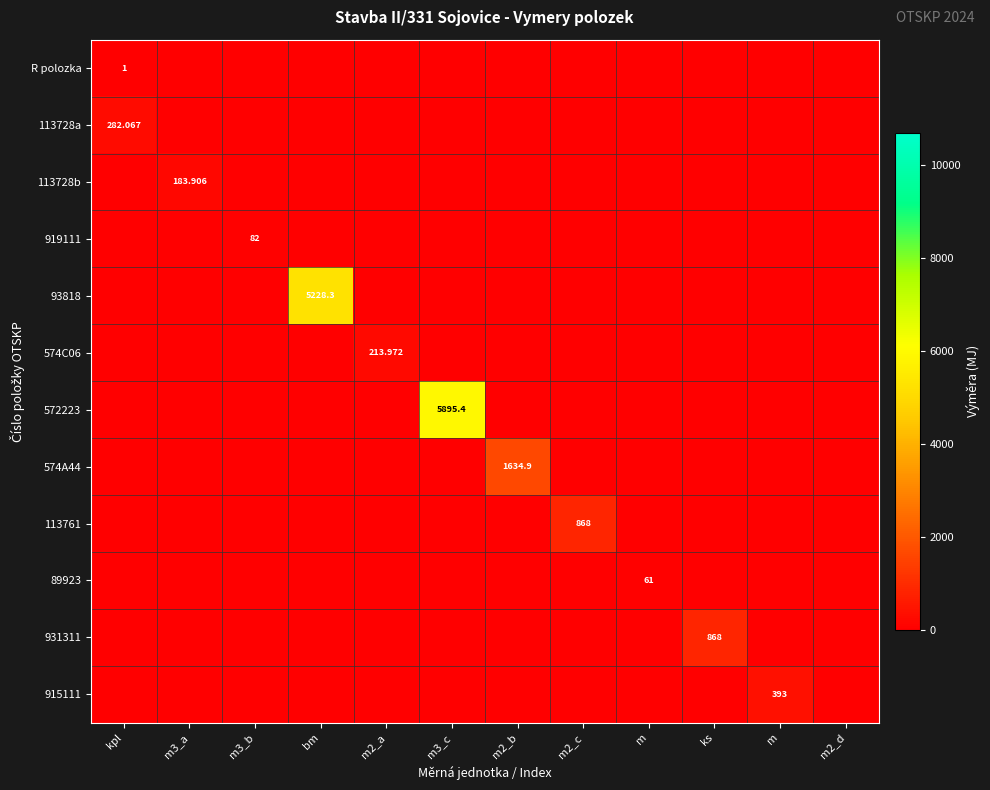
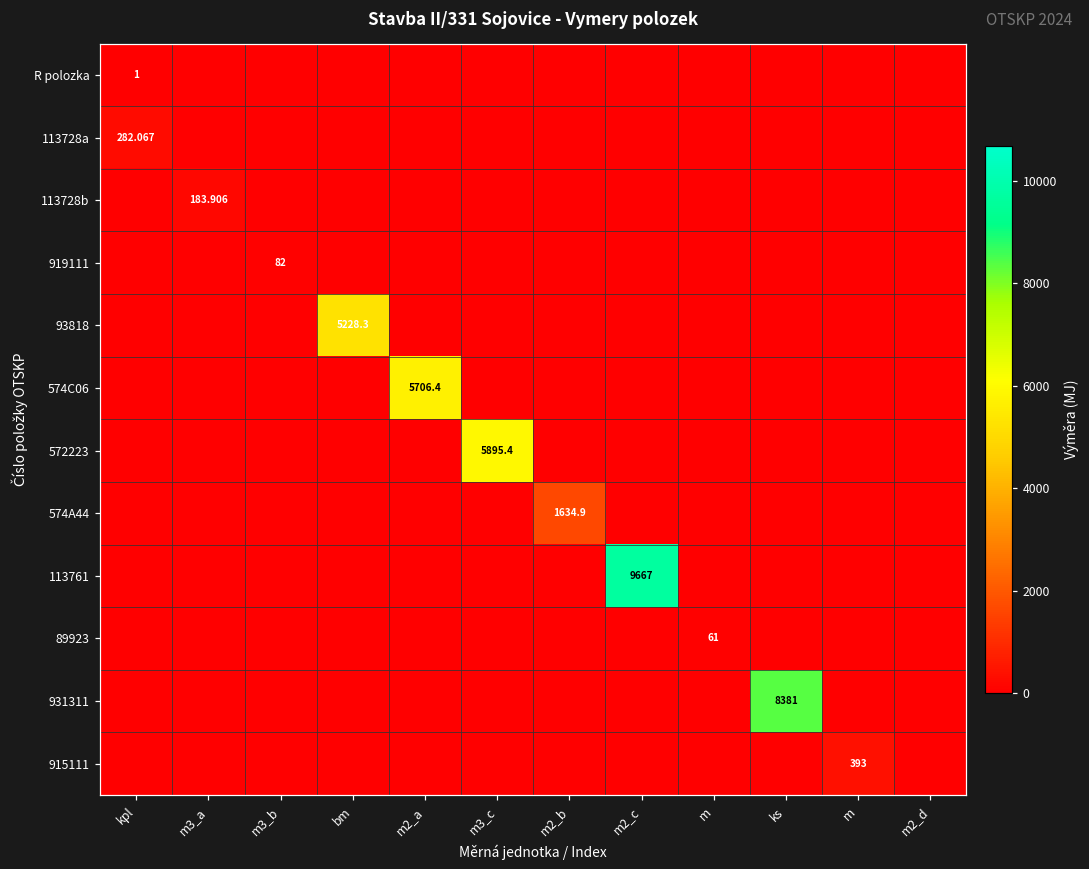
  {
    "R polozka": {
      "kpl": 1
    },
    "113728a": {
      "kpl": 282.067
    },
    "113728b": {
      "m3_a": 183.906
    },
    "919111": {
      "m3_b": 82
    },
    "93818": {
      "bm": 5228.3
    },
    "574C06": {
-     "m2_a": 213.972
+     "m2_a": 5706.4
    },
    "572223": {
      "m3_c": 5895.4
    },
    "574A44": {
      "m2_b": 1634.9
    },
    "113761": {
-     "m2_c": 868
+     "m2_c": 9667
    },
    "931311": {
-     "ks": 868
+     "ks": 8381
    }
  }
